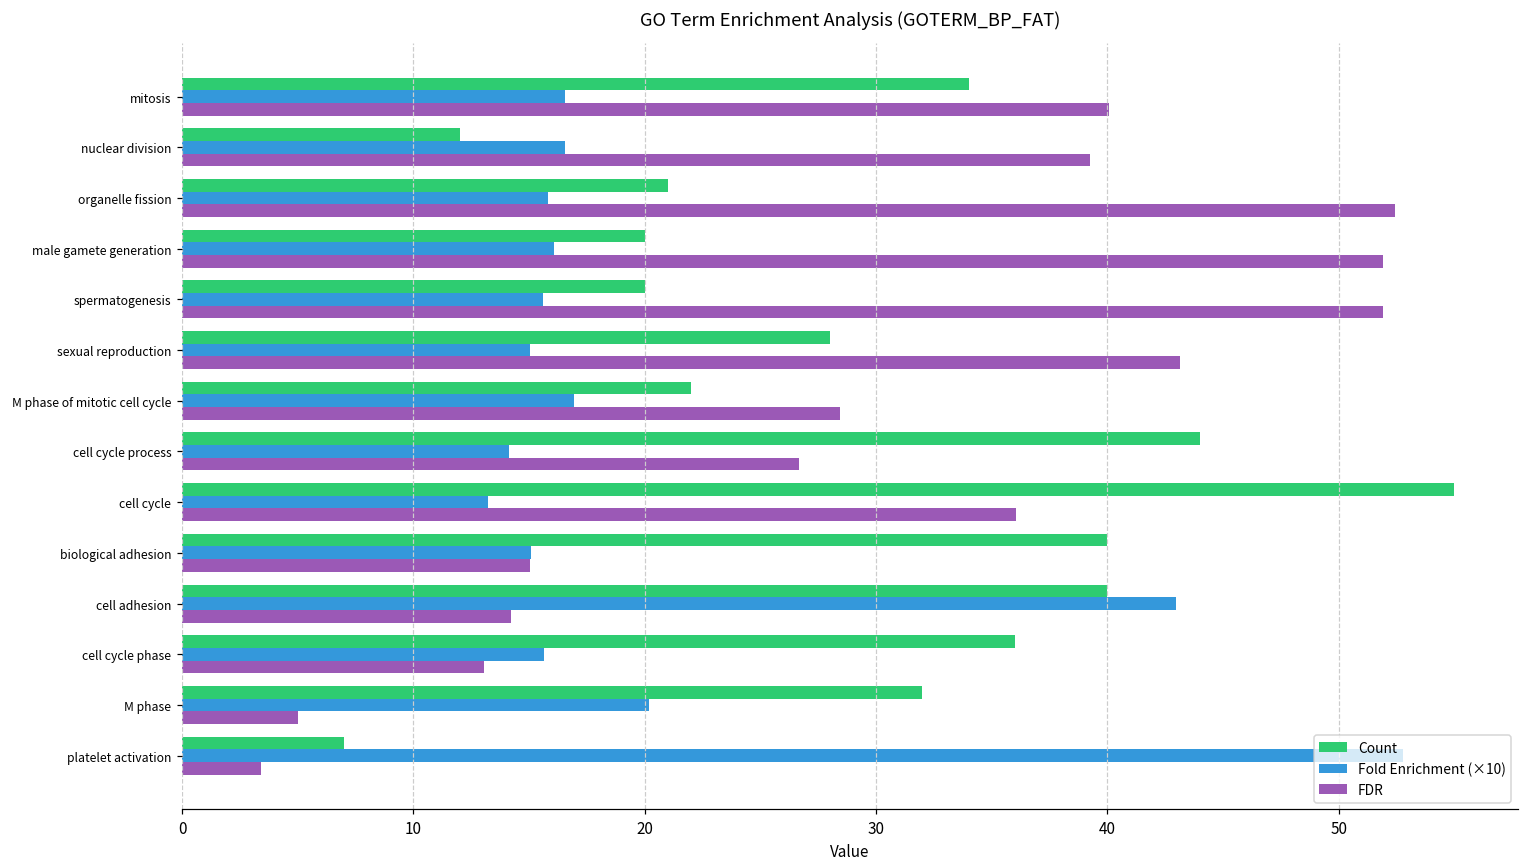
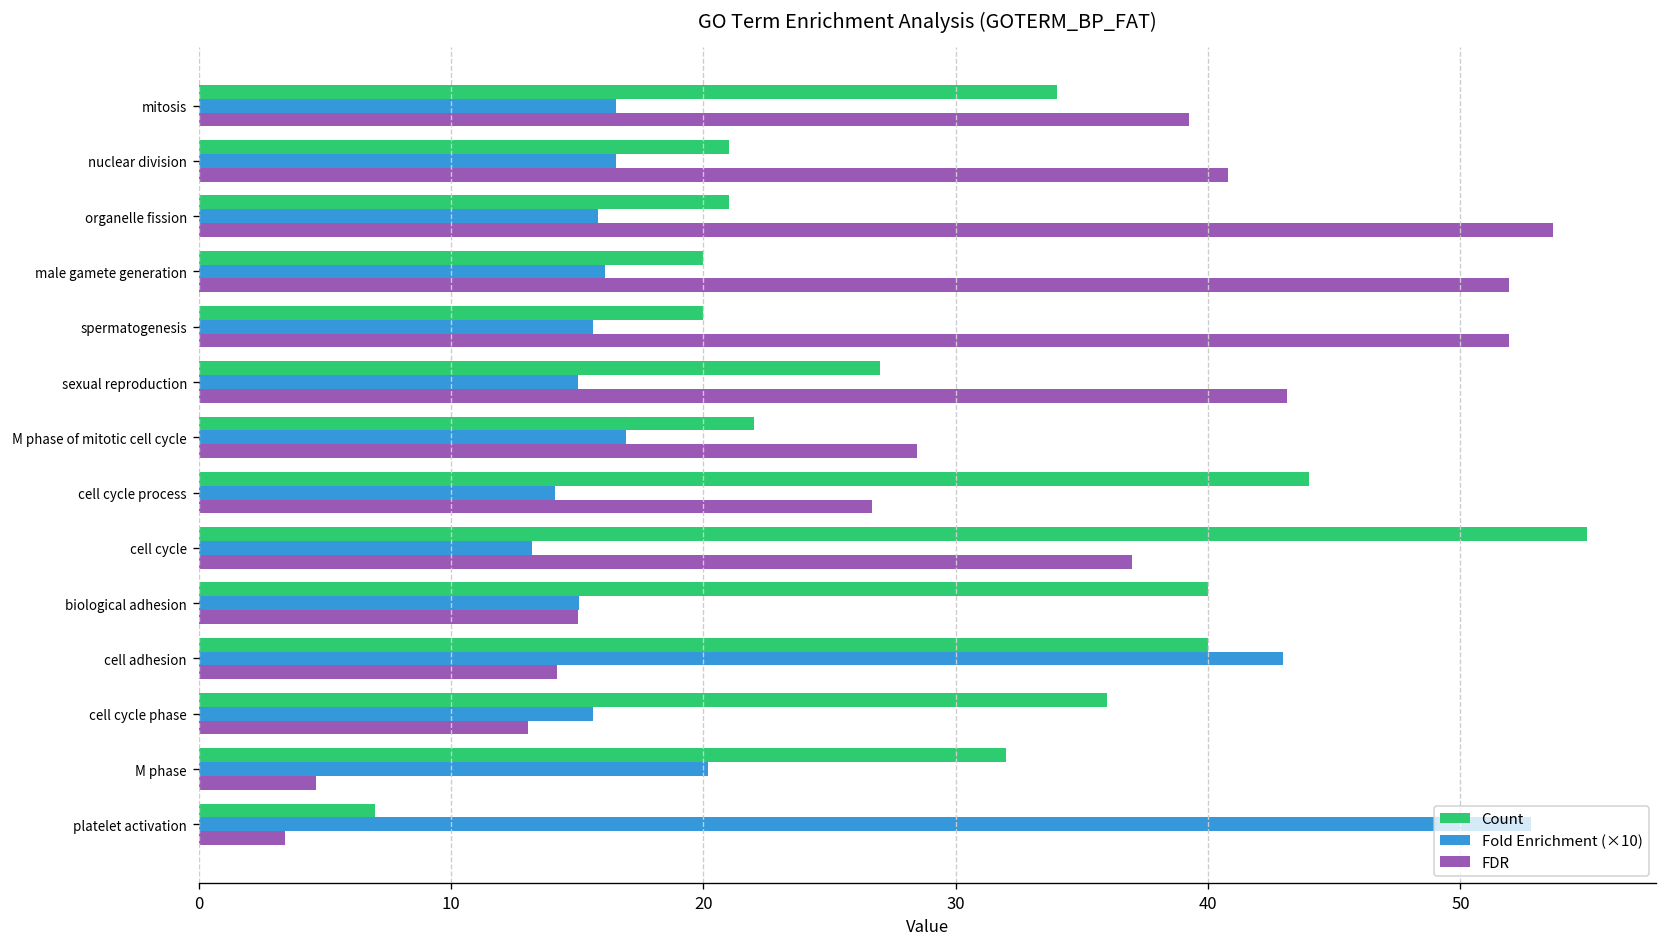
  {
    "Count": {
      "mitosis": 34,
-     "nuclear division": 12,
+     "nuclear division": 21,
      "organelle fission": 21,
      "male gamete generation": 20,
      "spermatogenesis": 20,
-     "sexual reproduction": 28,
+     "sexual reproduction": 27,
      "M phase of mitotic cell cycle": 22,
      "cell cycle process": 44,
      "cell cycle": 55,
      "biological adhesion": 40,
      "cell adhesion": 40,
      "cell cycle phase": 36,
      "M phase": 32,
      "platelet activation": 7
    },
    "Fold Enrichment (×10)": {
      "mitosis": 16.5,
      "nuclear division": 16.5,
      "organelle fission": 15.8,
      "male gamete generation": 16.1,
      "spermatogenesis": 15.6,
      "sexual reproduction": 15.0,
      "M phase of mitotic cell cycle": 16.9,
      "cell cycle process": 14.1,
      "cell cycle": 13.2,
      "biological adhesion": 15.1,
      "cell adhesion": 43.0,
      "cell cycle phase": 15.6,
      "M phase": 20.2
    },
    "FDR": {
-     "mitosis": 40.1,
-     "nuclear division": 39.2,
-     "organelle fission": 52.4,
+     "mitosis": 39.2,
+     "nuclear division": 40.8,
+     "organelle fission": 53.7,
      "male gamete generation": 51.9,
      "spermatogenesis": 51.9,
      "sexual reproduction": 43.1,
      "M phase of mitotic cell cycle": 28.4,
      "cell cycle process": 26.7,
-     "cell cycle": 36.1,
+     "cell cycle": 37.0,
      "biological adhesion": 15.0,
      "cell adhesion": 14.2,
      "cell cycle phase": 13.1,
-     "M phase": 5.0,
+     "M phase": 4.6,
      "platelet activation": 3.4
    }
  }
